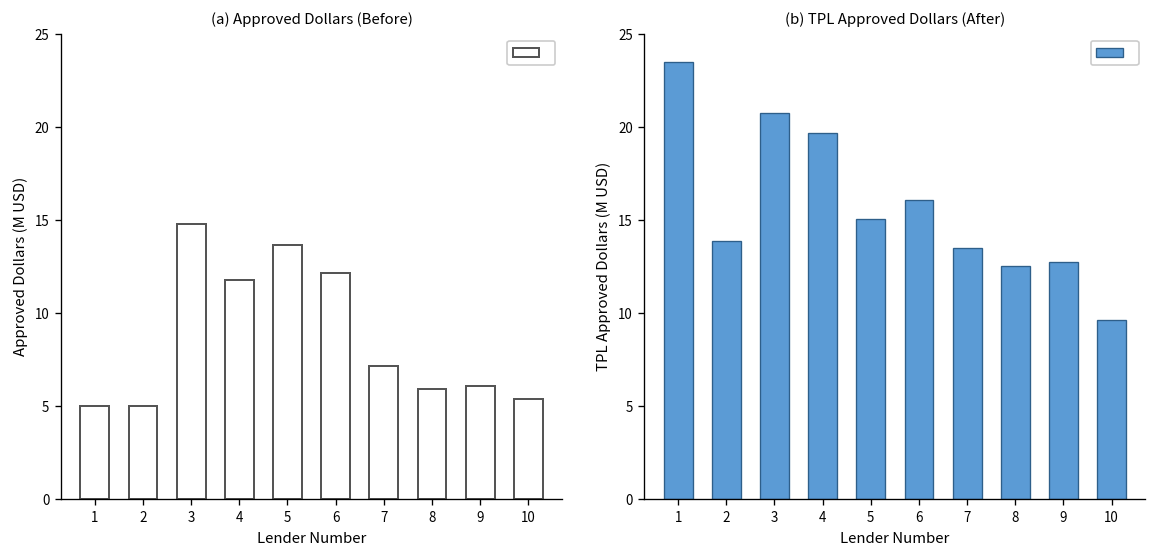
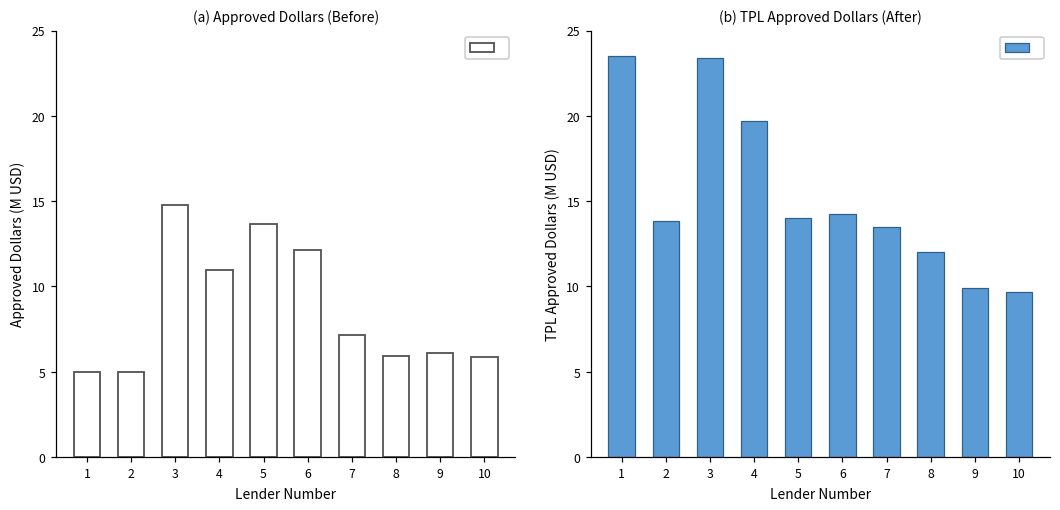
  {
    "(a) Approved Dollars (Before)": {
      "1": 5.0,
      "2": 5.0,
      "3": 14.8,
-     "4": 11.8,
+     "4": 10.9,
      "5": 13.7,
      "6": 12.1,
      "7": 7.2,
      "8": 5.9,
      "9": 6.1,
-     "10": 5.4
+     "10": 5.9
    },
    "(b) TPL Approved Dollars (After)": {
      "1": 23.5,
      "2": 13.9,
-     "3": 20.8,
+     "3": 23.4,
      "4": 19.7,
-     "5": 15.0,
-     "6": 16.0,
+     "5": 14.0,
+     "6": 14.3,
      "7": 13.5,
-     "8": 12.5,
-     "9": 12.8,
+     "8": 12.0,
+     "9": 9.9,
      "10": 9.6
    }
  }
